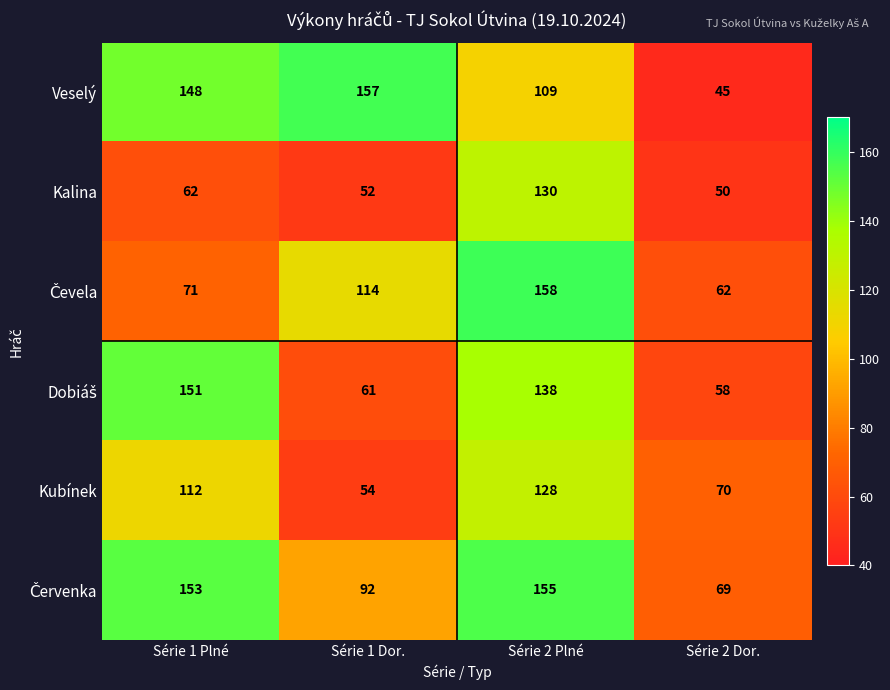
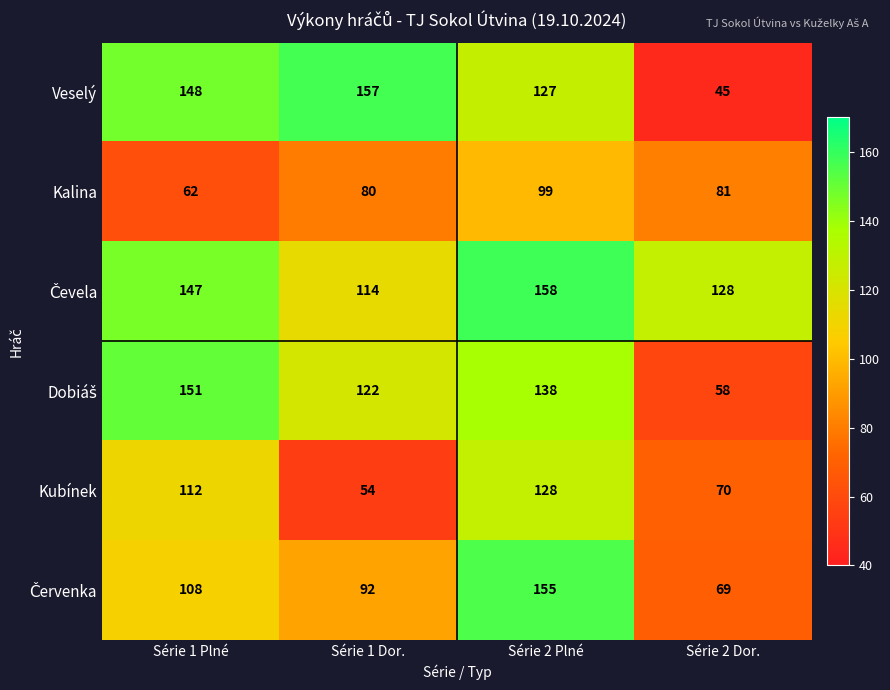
  {
    "Veselý": {
      "Série 1 Plné": 148,
      "Série 1 Dor.": 157,
-     "Série 2 Plné": 109,
+     "Série 2 Plné": 127,
      "Série 2 Dor.": 45
    },
    "Kalina": {
      "Série 1 Plné": 62,
-     "Série 1 Dor.": 52,
-     "Série 2 Plné": 130,
-     "Série 2 Dor.": 50
+     "Série 1 Dor.": 80,
+     "Série 2 Plné": 99,
+     "Série 2 Dor.": 81
    },
    "Čevela": {
-     "Série 1 Plné": 71,
+     "Série 1 Plné": 147,
      "Série 1 Dor.": 114,
      "Série 2 Plné": 158,
-     "Série 2 Dor.": 62
+     "Série 2 Dor.": 128
    },
    "Dobiáš": {
      "Série 1 Plné": 151,
-     "Série 1 Dor.": 61,
+     "Série 1 Dor.": 122,
      "Série 2 Plné": 138,
      "Série 2 Dor.": 58
    },
    "Kubínek": {
      "Série 1 Plné": 112,
      "Série 1 Dor.": 54,
      "Série 2 Plné": 128,
      "Série 2 Dor.": 70
    },
    "Červenka": {
-     "Série 1 Plné": 153,
+     "Série 1 Plné": 108,
      "Série 1 Dor.": 92,
      "Série 2 Plné": 155,
      "Série 2 Dor.": 69
    }
  }
